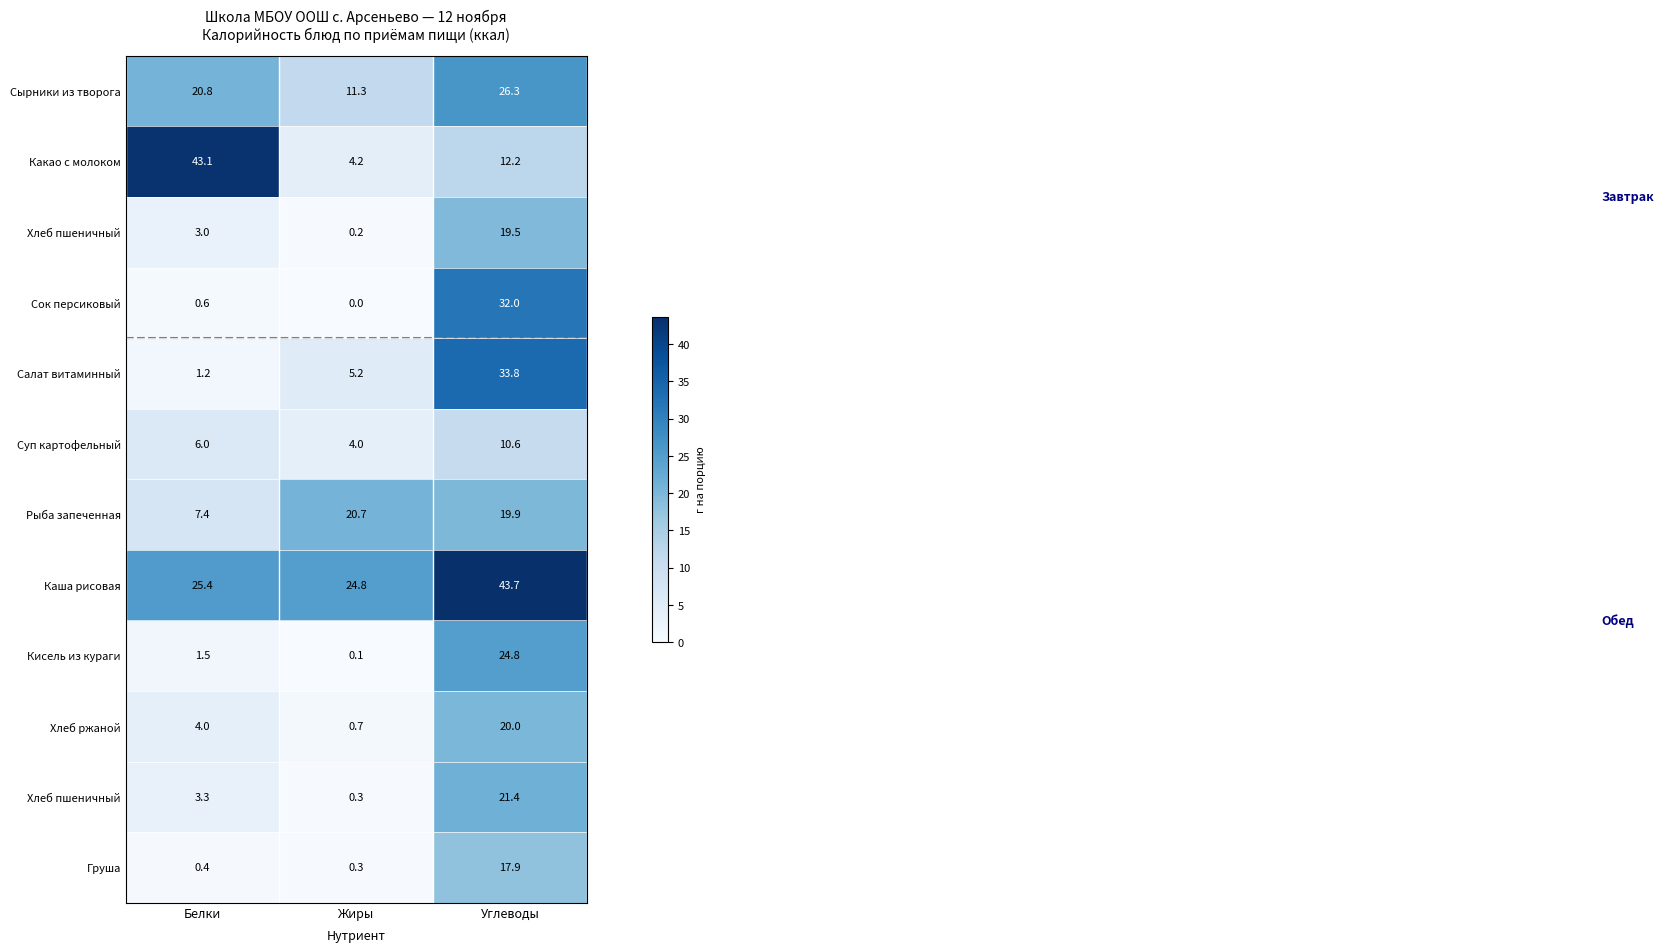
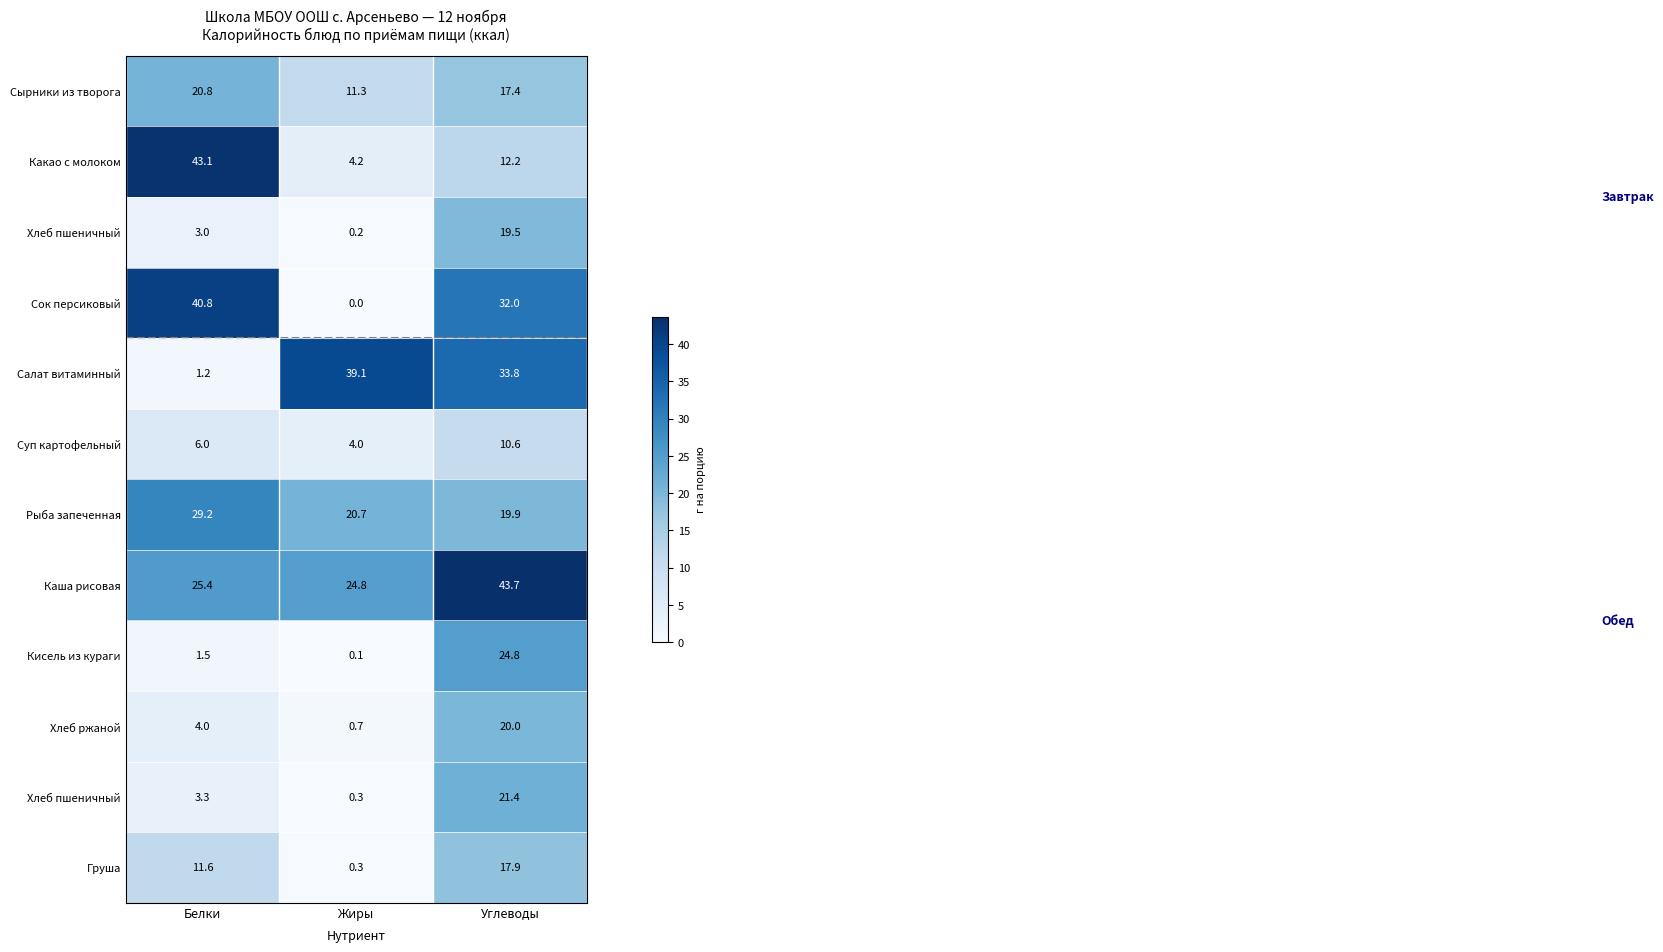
  {
    "Сырники из творога": {
      "Белки": 20.8,
      "Жиры": 11.3,
-     "Углеводы": 26.3
+     "Углеводы": 17.4
    },
    "Какао с молоком": {
      "Белки": 43.1,
      "Жиры": 4.2,
      "Углеводы": 12.2
    },
    "Сок персиковый": {
-     "Белки": 0.6,
+     "Белки": 40.8,
      "Жиры": 0.0,
      "Углеводы": 32.0
    },
    "Салат витаминный": {
      "Белки": 1.2,
-     "Жиры": 5.2,
+     "Жиры": 39.1,
      "Углеводы": 33.8
    },
    "Суп картофельный": {
      "Белки": 6.0,
      "Жиры": 4.0,
      "Углеводы": 10.6
    },
    "Рыба запеченная": {
-     "Белки": 7.4,
+     "Белки": 29.2,
      "Жиры": 20.7,
      "Углеводы": 19.9
    },
    "Каша рисовая": {
      "Белки": 25.4,
      "Жиры": 24.8,
      "Углеводы": 43.7
    },
    "Кисель из кураги": {
      "Белки": 1.5,
      "Жиры": 0.1,
      "Углеводы": 24.8
    },
    "Хлеб ржаной": {
      "Белки": 4.0,
      "Жиры": 0.7,
      "Углеводы": 20.0
    },
    "Груша": {
-     "Белки": 0.4,
+     "Белки": 11.6,
      "Жиры": 0.3,
      "Углеводы": 17.9
    }
  }
